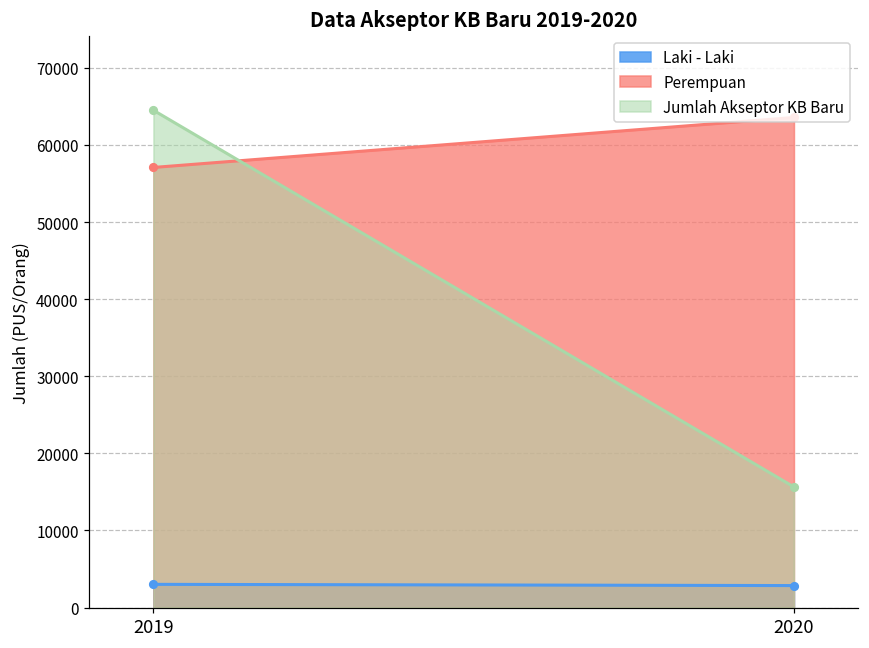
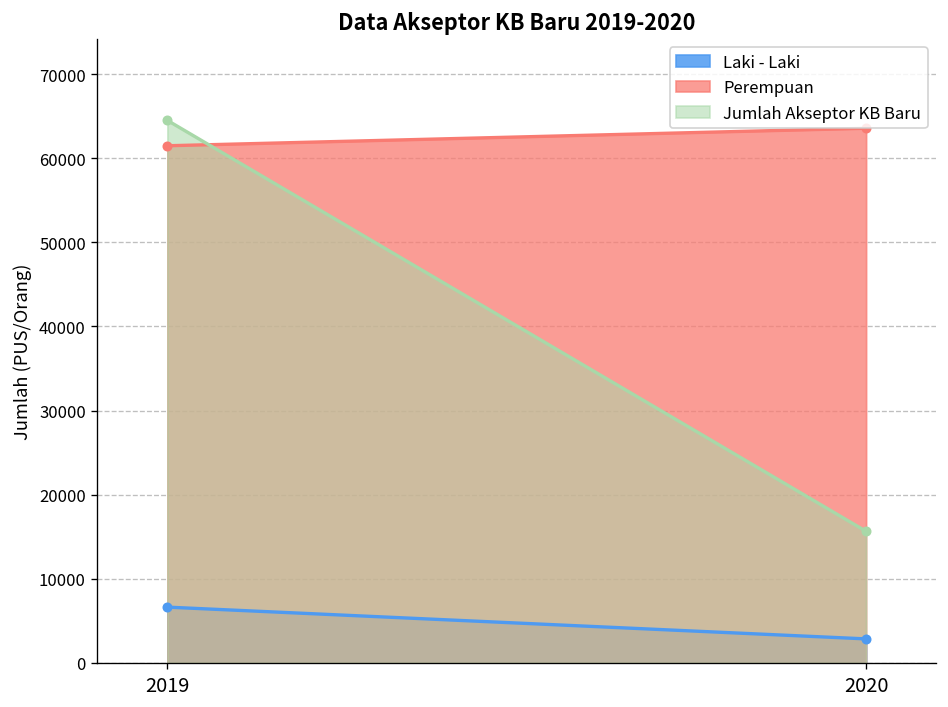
  {
    "Laki - Laki": {
-     "2019": 3000,
+     "2019": 7000,
      "2020": 3000
    },
    "Perempuan": {
-     "2019": 57000,
+     "2019": 61000,
      "2020": 64000
    },
    "Jumlah Akseptor KB Baru": {
      "2019": 64000,
      "2020": 16000
    }
  }
